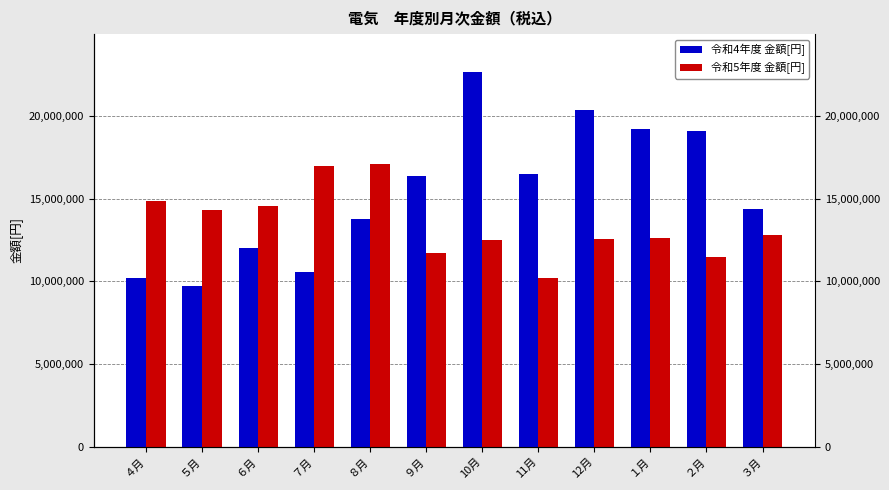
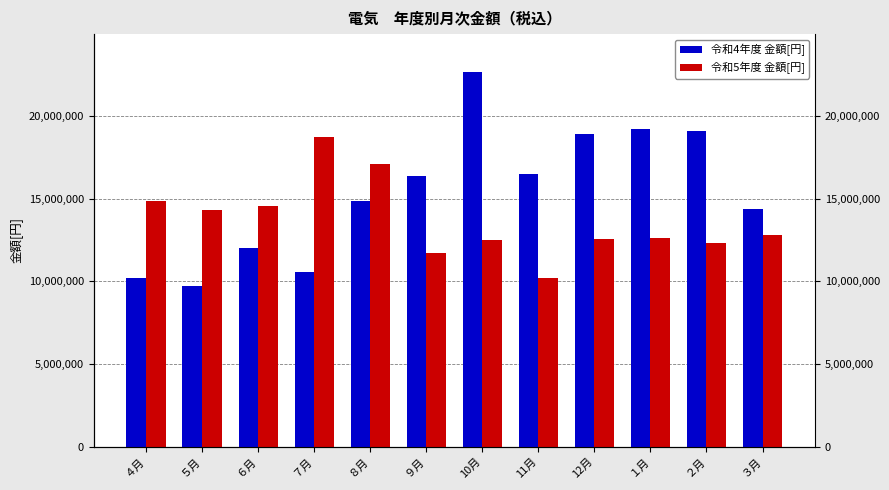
  {
    "令和4年度 金額[円]": {
      "４月": "10,200,000",
      "５月": "9,700,000",
      "６月": "12,000,000",
      "７月": "10,600,000",
-     "８月": "13,800,000",
+     "８月": "14,900,000",
      "９月": "16,400,000",
      "10月": "22,700,000",
      "11月": "16,500,000",
-     "12月": "20,400,000",
+     "12月": "18,900,000",
      "１月": "19,200,000",
      "２月": "19,100,000",
      "３月": "14,400,000"
    },
    "令和5年度 金額[円]": {
      "４月": "14,800,000",
      "５月": "14,300,000",
      "６月": "14,500,000",
-     "７月": "17,000,000",
+     "７月": "18,700,000",
      "８月": "17,100,000",
      "９月": "11,700,000",
      "10月": "12,500,000",
      "11月": "10,200,000",
      "12月": "12,600,000",
      "１月": "12,600,000",
-     "２月": "11,500,000",
+     "２月": "12,300,000",
      "３月": "12,800,000"
    }
  }
